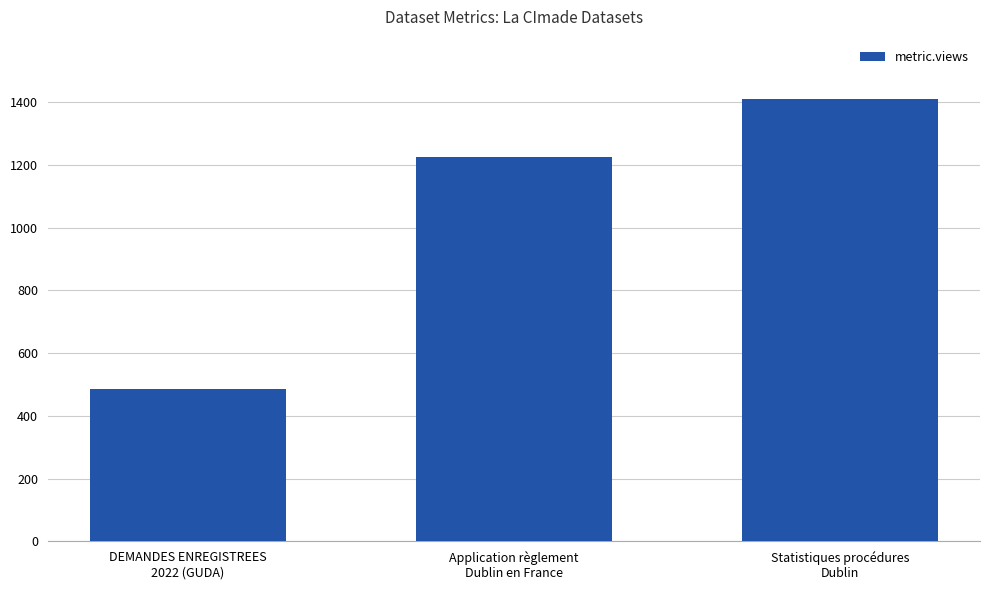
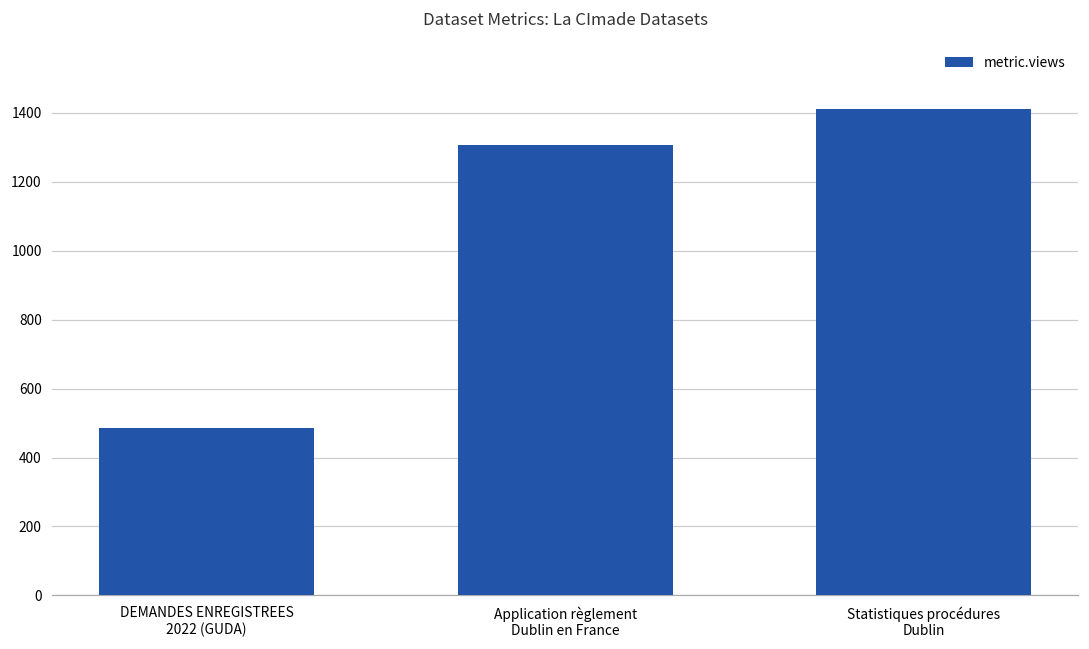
  {
    "DEMANDES ENREGISTREES 2022 (GUDA)": 490,
-   "Application règlement Dublin en France": 1230,
+   "Application règlement Dublin en France": 1310,
    "Statistiques procédures Dublin": 1410
  }
